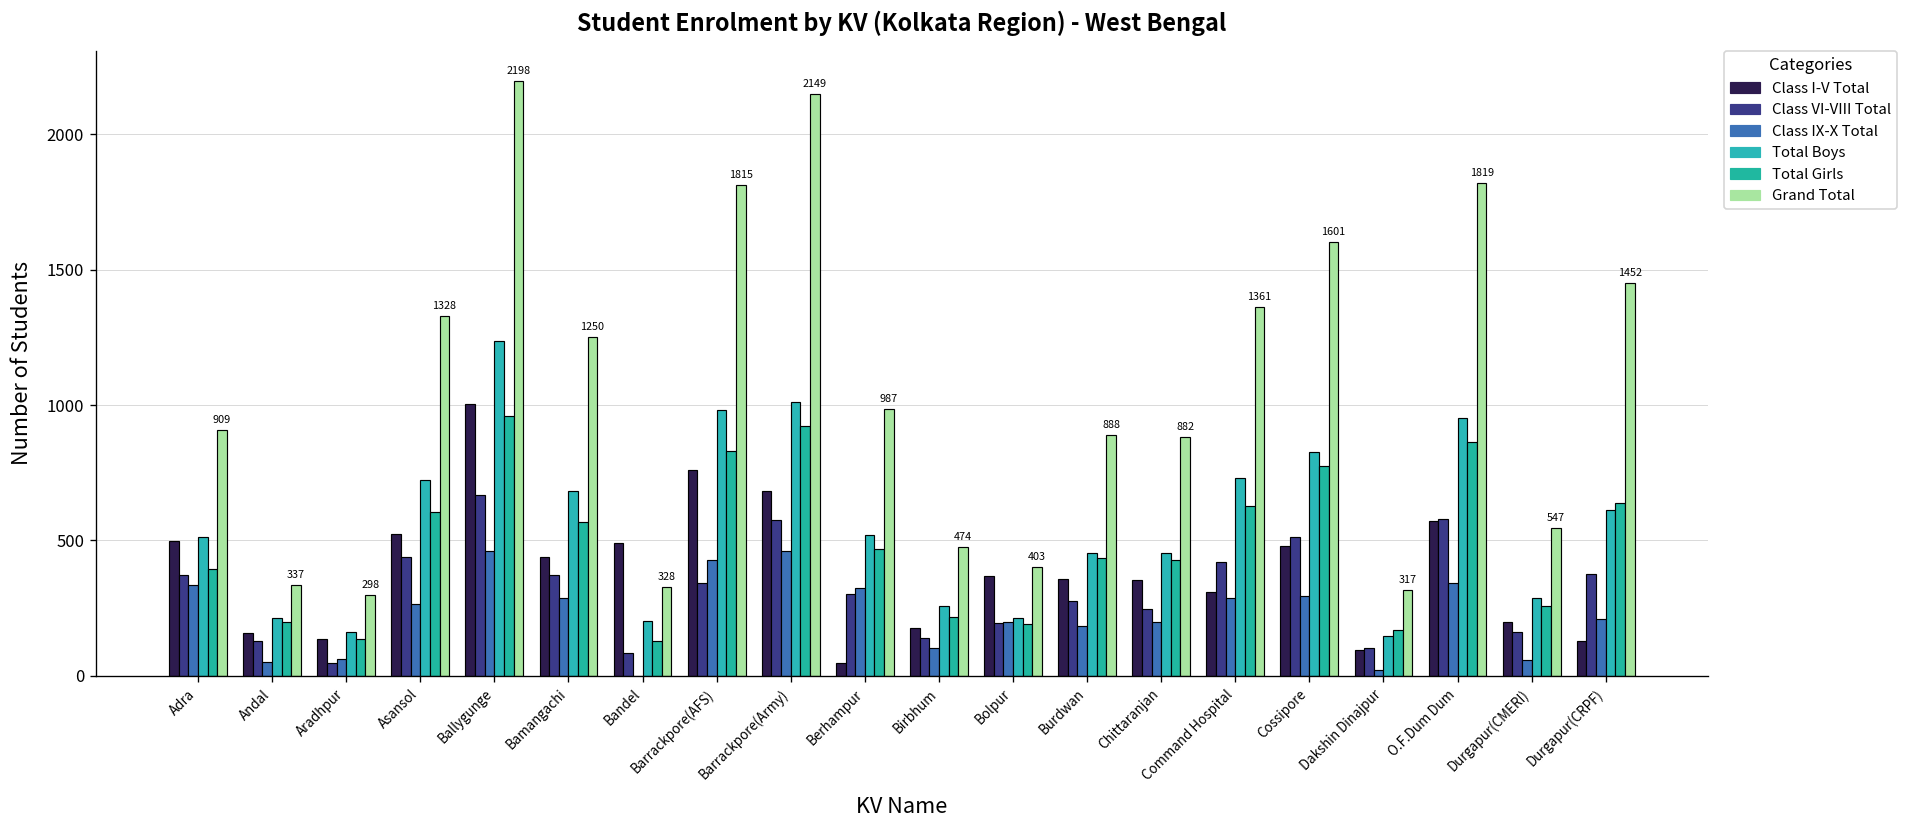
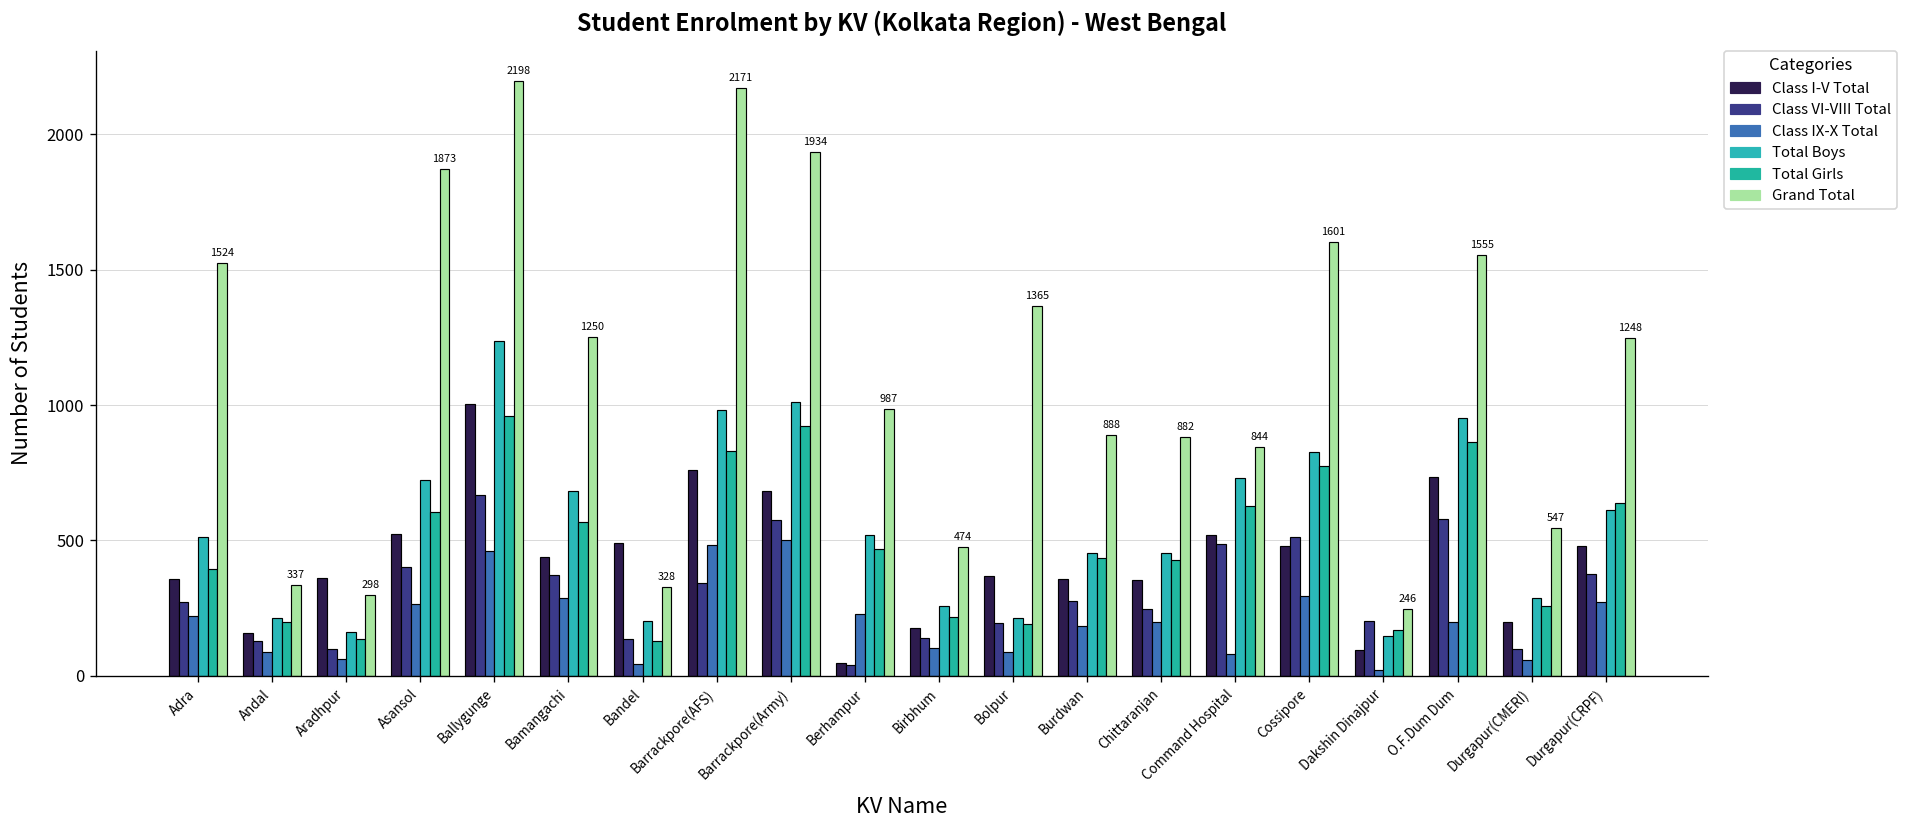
  {
    "Class I-V Total": {
-     "Adra": 500,
+     "Adra": 360,
      "Andal": 160,
-     "Aradhpur": 140,
+     "Aradhpur": 360,
      "Asansol": 520,
      "Ballygunge": 1000,
      "Bamangachi": 440,
      "Bandel": 490,
      "Barrackpore(AFS)": 760,
      "Barrackpore(Army)": 680,
      "Berhampur": 50,
      "Birbhum": 180,
      "Bolpur": 370,
      "Burdwan": 360,
      "Chittaranjan": 350,
-     "Command Hospital": 310,
+     "Command Hospital": 520,
      "Cossipore": 480,
      "Dakshin Dinajpur": 90,
-     "O.F.Dum Dum": 570,
+     "O.F.Dum Dum": 730,
      "Durgapur(CMERI)": 200,
-     "Durgapur(CRPF)": 130
+     "Durgapur(CRPF)": 480
    },
    "Class VI-VIII Total": {
-     "Adra": 370,
+     "Adra": 270,
      "Andal": 130,
-     "Aradhpur": 50,
-     "Asansol": 440,
+     "Aradhpur": 100,
+     "Asansol": 400,
      "Ballygunge": 670,
      "Bamangachi": 370,
-     "Bandel": 90,
+     "Bandel": 130,
      "Barrackpore(AFS)": 340,
      "Barrackpore(Army)": 580,
-     "Berhampur": 300,
+     "Berhampur": 40,
      "Birbhum": 140,
      "Bolpur": 200,
      "Burdwan": 280,
      "Chittaranjan": 250,
-     "Command Hospital": 420,
+     "Command Hospital": 490,
      "Cossipore": 510,
-     "Dakshin Dinajpur": 100,
+     "Dakshin Dinajpur": 200,
      "O.F.Dum Dum": 580,
-     "Durgapur(CMERI)": 160,
+     "Durgapur(CMERI)": 100,
      "Durgapur(CRPF)": 380
    },
    "Class IX-X Total": {
-     "Adra": 340,
-     "Andal": 50,
+     "Adra": 220,
+     "Andal": 90,
      "Aradhpur": 60,
      "Asansol": 270,
      "Ballygunge": 460,
      "Bamangachi": 290,
-     "Bandel": 0,
-     "Barrackpore(AFS)": 430,
-     "Barrackpore(Army)": 460,
-     "Berhampur": 330,
+     "Bandel": 40,
+     "Barrackpore(AFS)": 480,
+     "Barrackpore(Army)": 500,
+     "Berhampur": 230,
      "Birbhum": 100,
-     "Bolpur": 200,
+     "Bolpur": 90,
      "Burdwan": 180,
      "Chittaranjan": 200,
-     "Command Hospital": 290,
+     "Command Hospital": 80,
      "Cossipore": 300,
      "Dakshin Dinajpur": 20,
-     "O.F.Dum Dum": 340,
+     "O.F.Dum Dum": 200,
      "Durgapur(CMERI)": 60,
-     "Durgapur(CRPF)": 210
+     "Durgapur(CRPF)": 270
    },
    "Grand Total": {
-     "Adra": 909,
+     "Adra": 1524,
      "Andal": 337,
      "Aradhpur": 298,
-     "Asansol": 1328,
+     "Asansol": 1873,
      "Ballygunge": 2198,
      "Bamangachi": 1250,
      "Bandel": 328,
-     "Barrackpore(AFS)": 1815,
-     "Barrackpore(Army)": 2149,
+     "Barrackpore(AFS)": 2171,
+     "Barrackpore(Army)": 1934,
      "Berhampur": 987,
      "Birbhum": 474,
-     "Bolpur": 403,
+     "Bolpur": 1365,
      "Burdwan": 888,
      "Chittaranjan": 882,
-     "Command Hospital": 1361,
+     "Command Hospital": 844,
      "Cossipore": 1601,
-     "Dakshin Dinajpur": 317,
-     "O.F.Dum Dum": 1819,
+     "Dakshin Dinajpur": 246,
+     "O.F.Dum Dum": 1555,
      "Durgapur(CMERI)": 547,
-     "Durgapur(CRPF)": 1452
+     "Durgapur(CRPF)": 1248
    }
  }
